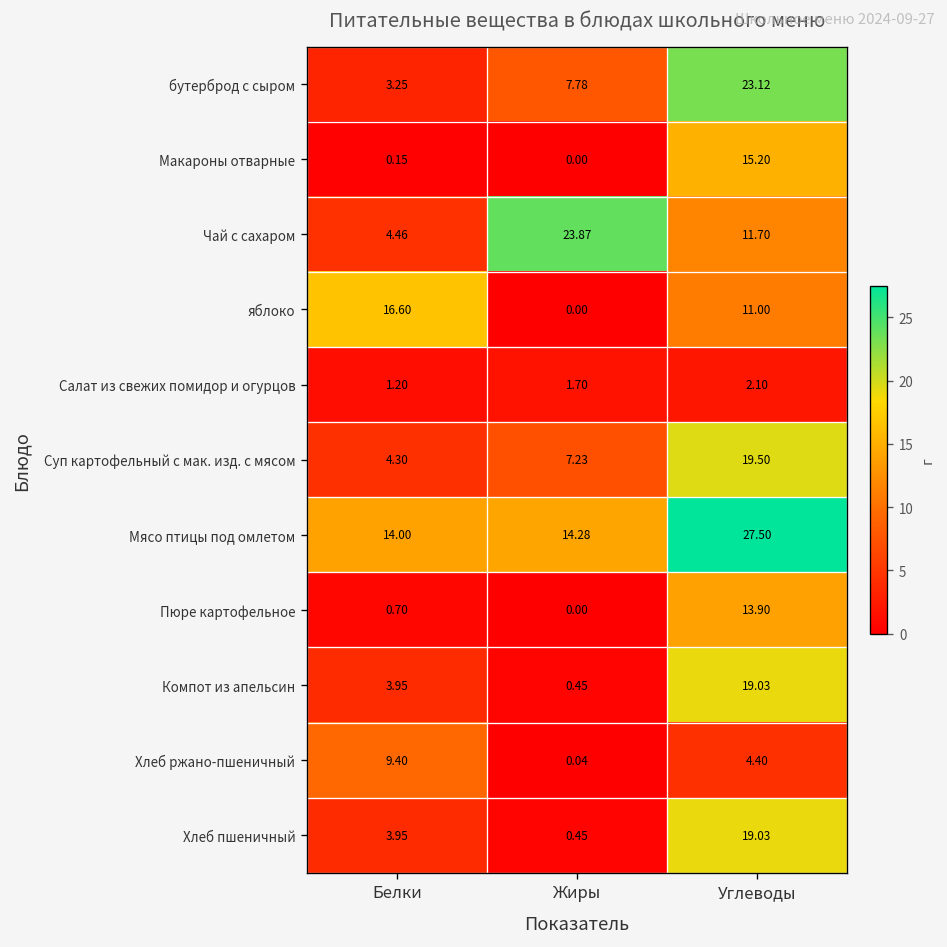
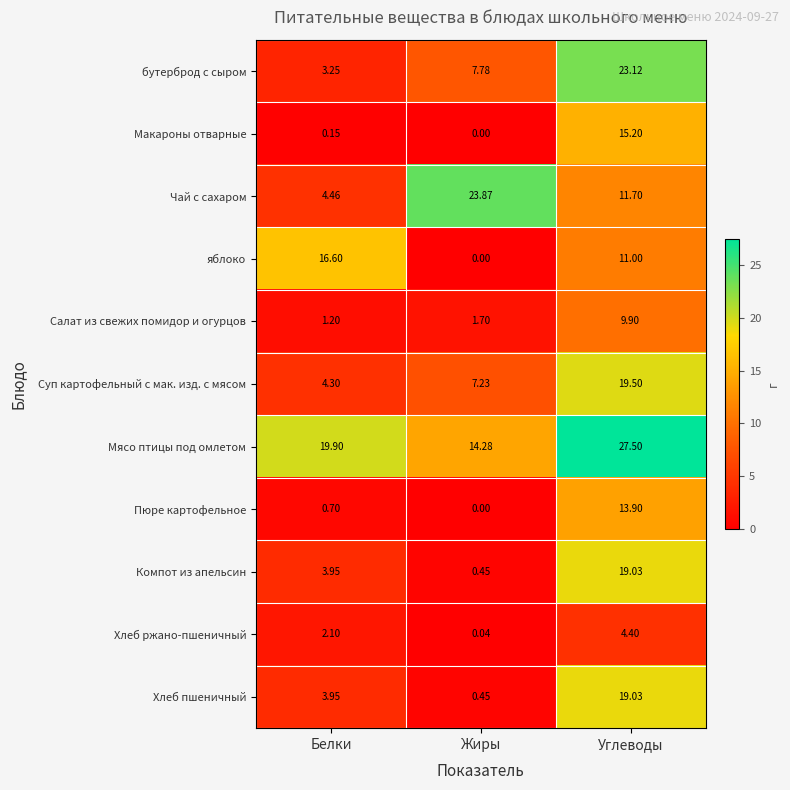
  {
    "бутерброд с сыром": {
      "Белки": 3.25,
      "Жиры": 7.78,
      "Углеводы": 23.12
    },
    "Макароны отварные": {
      "Белки": 0.15,
      "Жиры": 0.00,
      "Углеводы": 15.20
    },
    "Чай с сахаром": {
      "Белки": 4.46,
      "Жиры": 23.87,
      "Углеводы": 11.70
    },
    "яблоко": {
      "Белки": 16.60,
      "Жиры": 0.00,
      "Углеводы": 11.00
    },
    "Салат из свежих помидор и огурцов": {
      "Белки": 1.20,
      "Жиры": 1.70,
-     "Углеводы": 2.10
+     "Углеводы": 9.90
    },
    "Суп картофельный с мак. изд. с мясом": {
      "Белки": 4.30,
      "Жиры": 7.23,
      "Углеводы": 19.50
    },
    "Мясо птицы под омлетом": {
-     "Белки": 14.00,
+     "Белки": 19.90,
      "Жиры": 14.28,
      "Углеводы": 27.50
    },
    "Пюре картофельное": {
      "Белки": 0.70,
      "Жиры": 0.00,
      "Углеводы": 13.90
    },
    "Компот из апельсин": {
      "Белки": 3.95,
      "Жиры": 0.45,
      "Углеводы": 19.03
    },
    "Хлеб ржано-пшеничный": {
-     "Белки": 9.40,
+     "Белки": 2.10,
      "Жиры": 0.04,
      "Углеводы": 4.40
    },
    "Хлеб пшеничный": {
      "Белки": 3.95,
      "Жиры": 0.45,
      "Углеводы": 19.03
    }
  }
